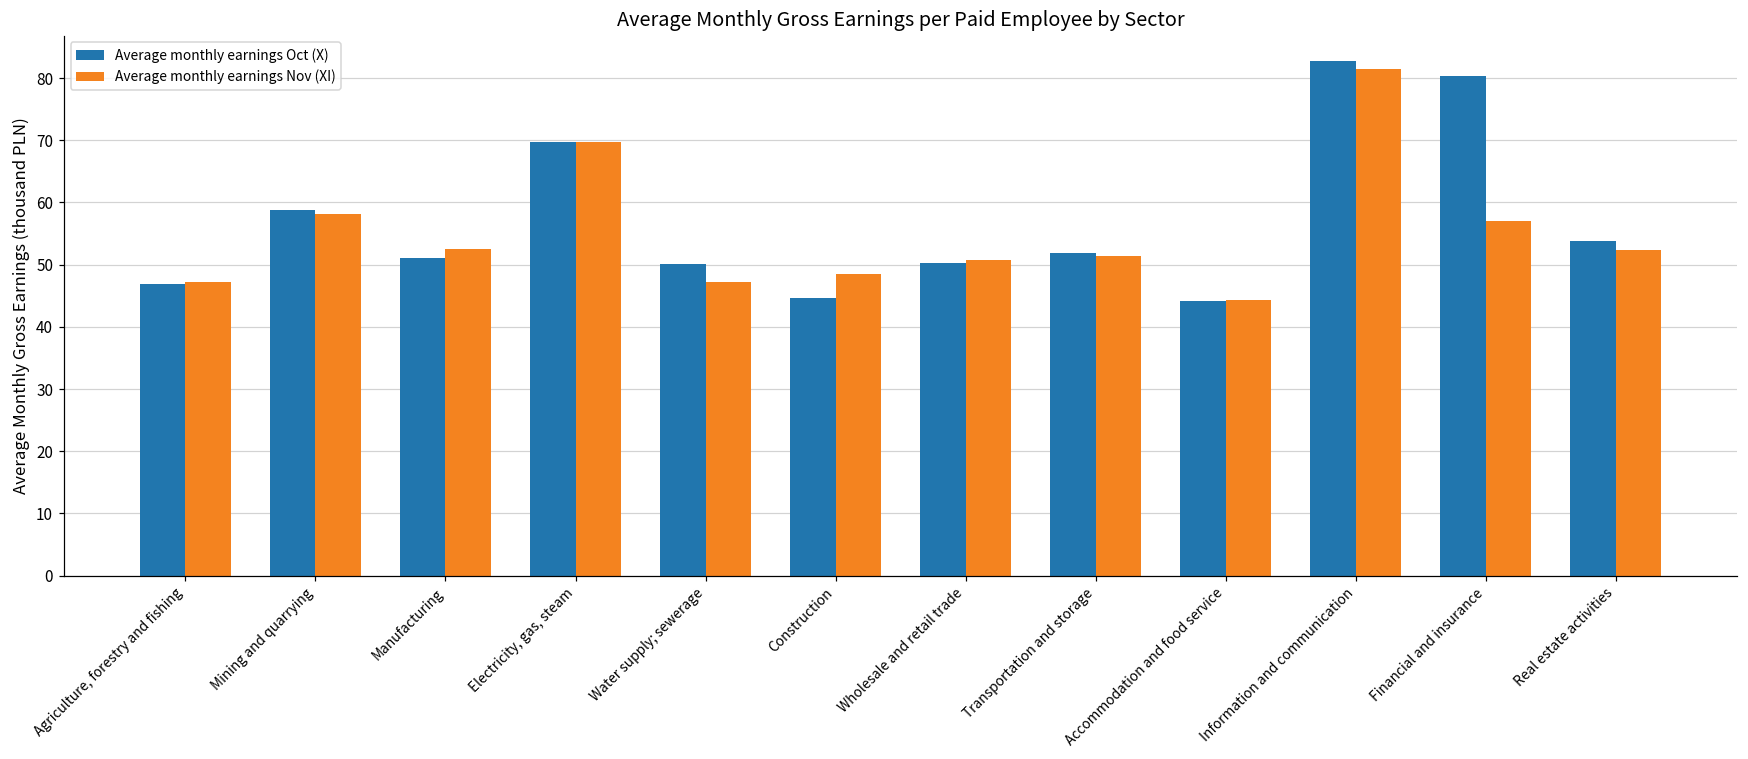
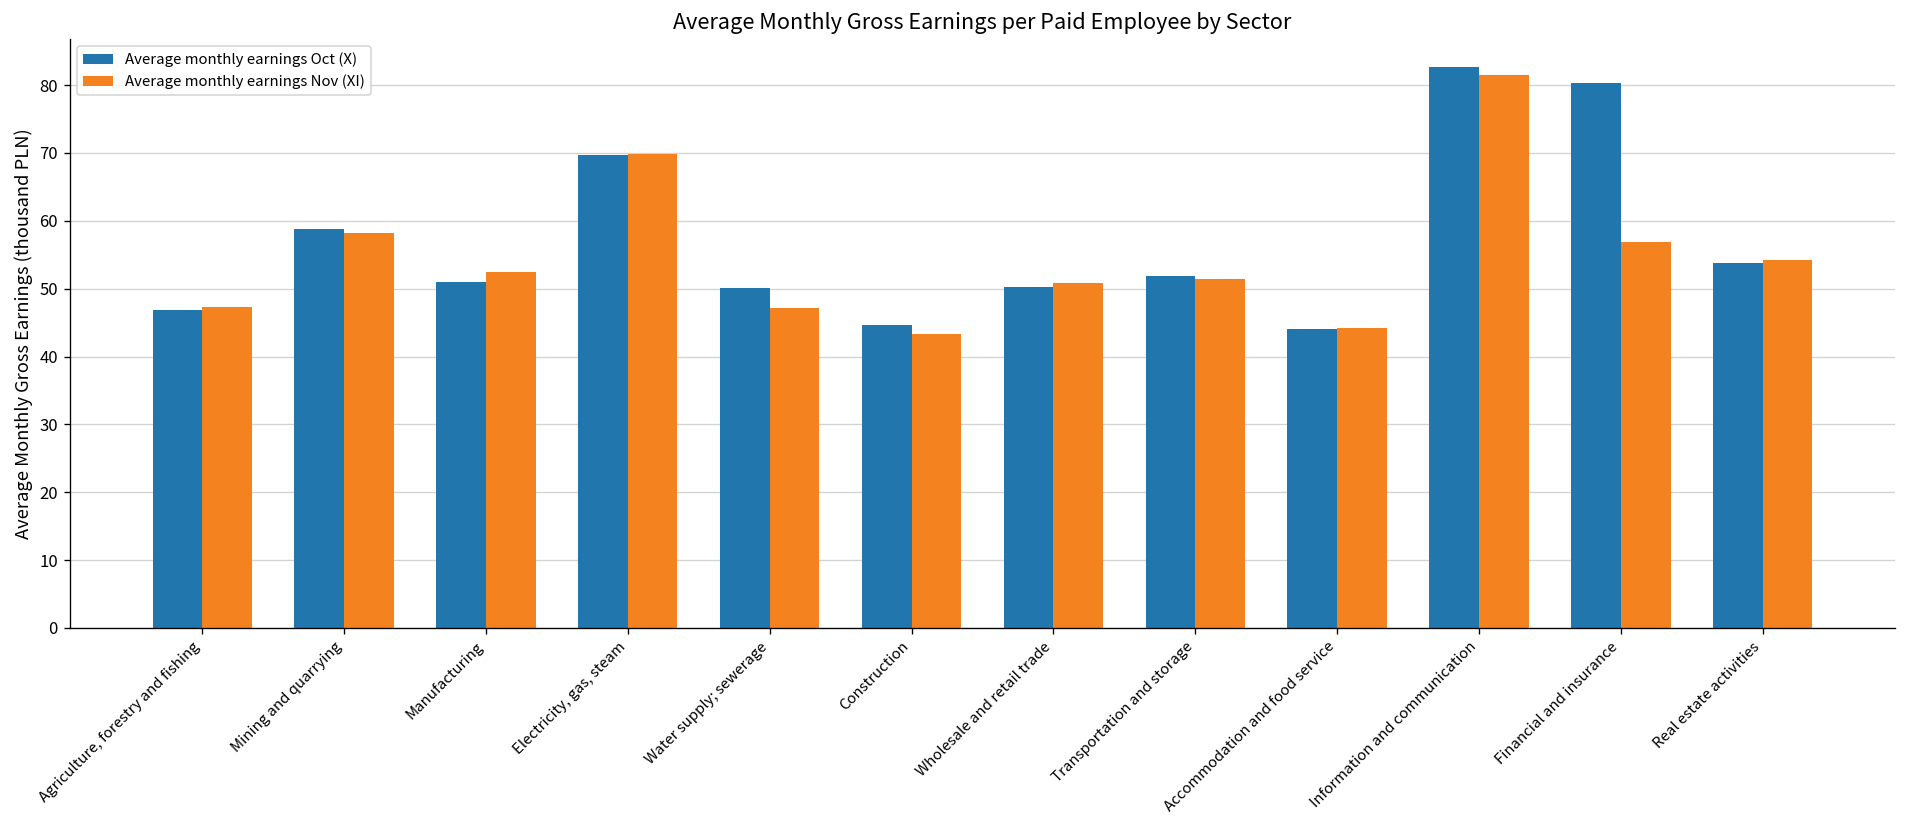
  {
    "Average monthly earnings Oct (X)": {
      "Agriculture, forestry and fishing": 47,
      "Mining and quarrying": 59,
      "Manufacturing": 51,
      "Electricity, gas, steam": 70,
      "Water supply; sewerage": 50,
      "Construction": 45,
      "Wholesale and retail trade": 50,
      "Transportation and storage": 52,
      "Accommodation and food service": 44,
      "Information and communication": 83,
      "Financial and insurance": 80,
      "Real estate activities": 54
    },
    "Average monthly earnings Nov (XI)": {
      "Agriculture, forestry and fishing": 47,
      "Mining and quarrying": 58,
      "Manufacturing": 52,
      "Electricity, gas, steam": 70,
      "Water supply; sewerage": 47,
-     "Construction": 49,
+     "Construction": 43,
      "Wholesale and retail trade": 51,
      "Transportation and storage": 51,
      "Accommodation and food service": 44,
      "Information and communication": 81,
      "Financial and insurance": 57,
-     "Real estate activities": 52
+     "Real estate activities": 54
    }
  }
